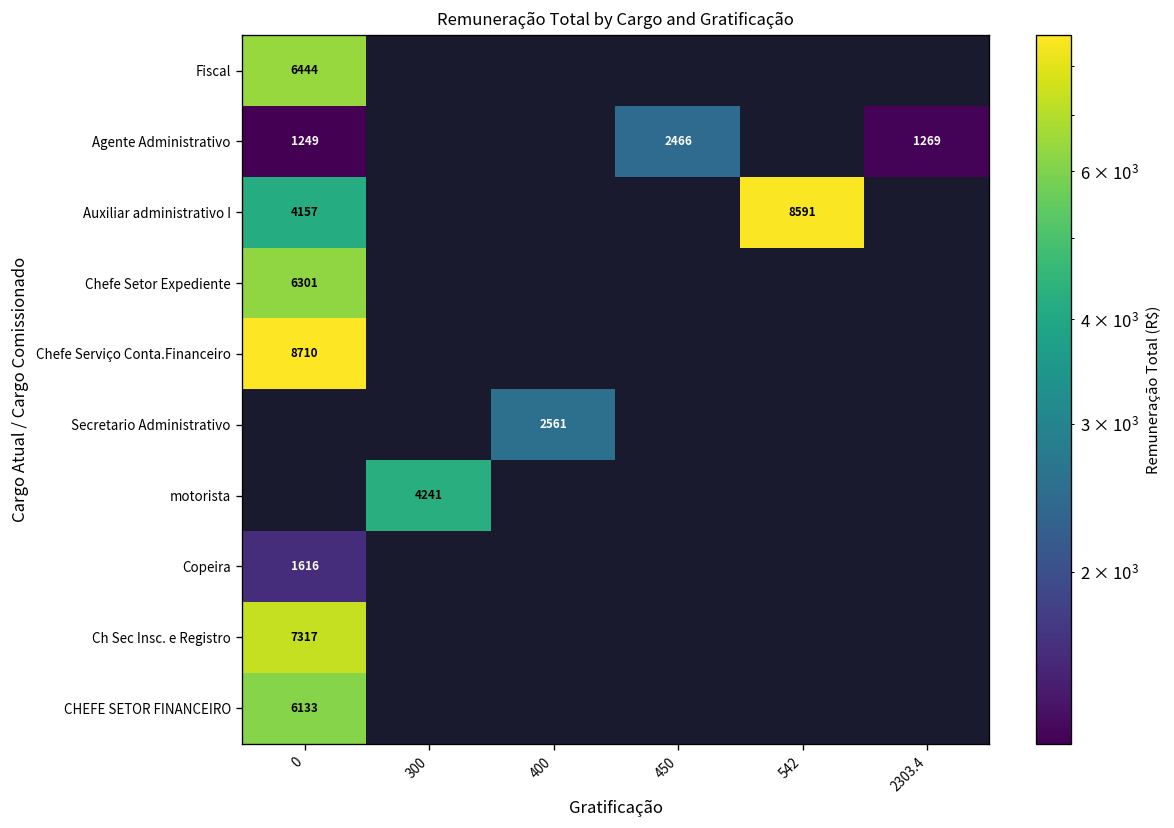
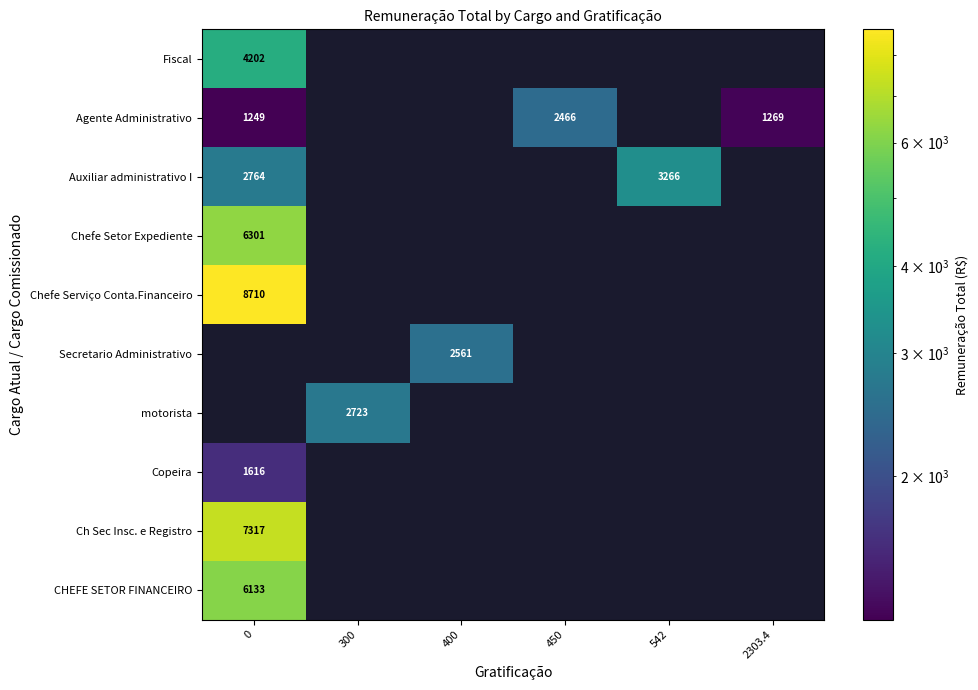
  {
    "Fiscal": {
-     "0": 6444
+     "0": 4202
    },
    "Agente Administrativo": {
      "0": 1249,
      "450": 2466,
      "2303.4": 1269
    },
    "Auxiliar administrativo I": {
-     "0": 4157,
-     "542": 8591
+     "0": 2764,
+     "542": 3266
    },
    "Chefe Setor Expediente": {
      "0": 6301
    },
    "Chefe Serviço Conta.Financeiro": {
      "0": 8710
    },
    "Secretario Administrativo": {
      "400": 2561
    },
    "motorista": {
-     "300": 4241
+     "300": 2723
    },
    "Copeira": {
      "0": 1616
    },
    "Ch Sec Insc. e Registro": {
      "0": 7317
    },
    "CHEFE SETOR FINANCEIRO": {
      "0": 6133
    }
  }
